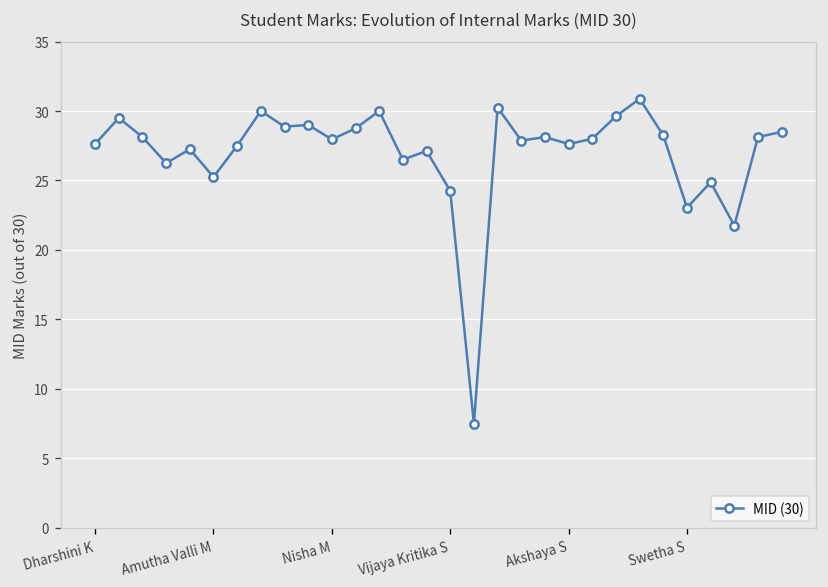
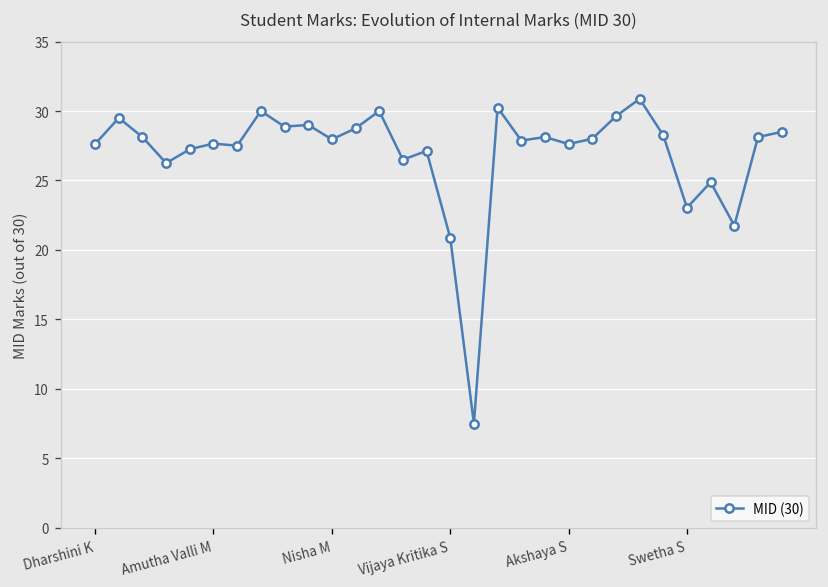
  {
    "Dharshini K": 27.6,
-   "Amutha Valli M": 25.3,
+   "Amutha Valli M": 27.7,
    "Nisha M": 28.0,
-   "Vijaya Kritika S": 24.3,
+   "Vijaya Kritika S": 20.9,
    "Akshaya S": 27.6,
    "Swetha S": 23.0
  }
